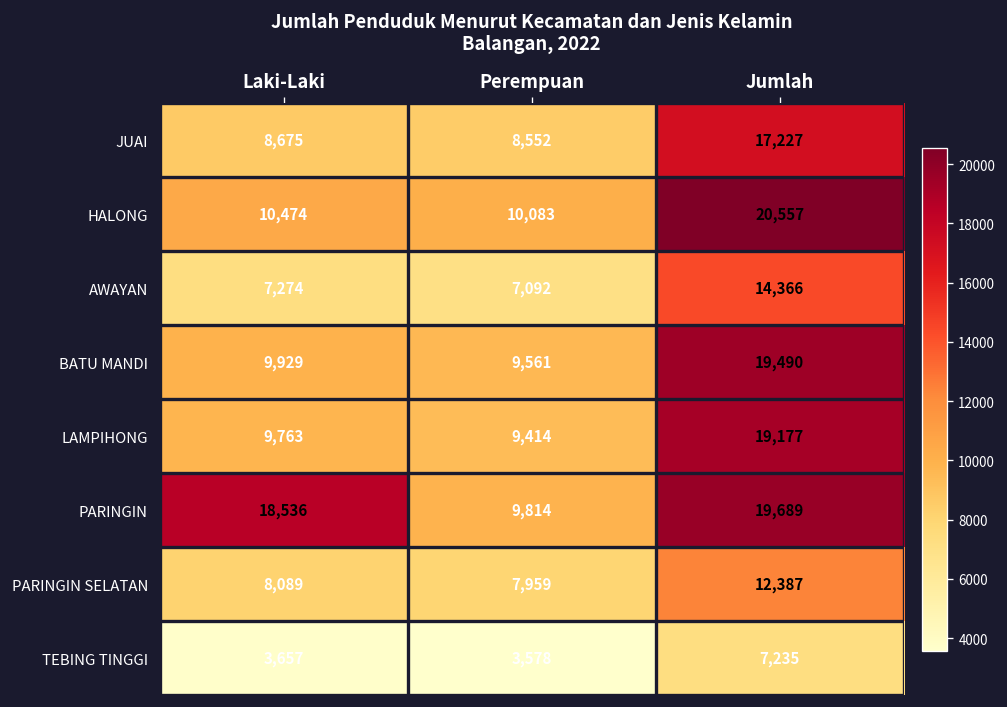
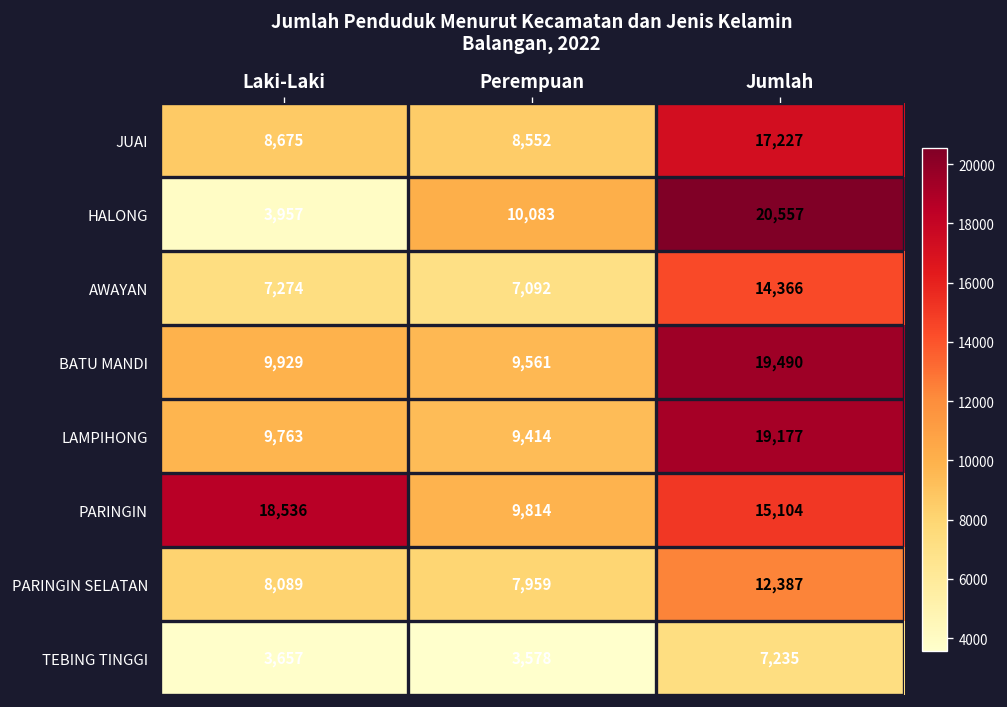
  {
    "JUAI": {
      "Laki-Laki": "8,675",
      "Perempuan": "8,552",
      "Jumlah": "17,227"
    },
    "HALONG": {
-     "Laki-Laki": "10,474",
+     "Laki-Laki": "3,957",
      "Perempuan": "10,083",
      "Jumlah": "20,557"
    },
    "AWAYAN": {
      "Laki-Laki": "7,274",
      "Perempuan": "7,092",
      "Jumlah": "14,366"
    },
    "BATU MANDI": {
      "Laki-Laki": "9,929",
      "Perempuan": "9,561",
      "Jumlah": "19,490"
    },
    "LAMPIHONG": {
      "Laki-Laki": "9,763",
      "Perempuan": "9,414",
      "Jumlah": "19,177"
    },
    "PARINGIN": {
      "Laki-Laki": "18,536",
      "Perempuan": "9,814",
-     "Jumlah": "19,689"
+     "Jumlah": "15,104"
    },
    "PARINGIN SELATAN": {
      "Laki-Laki": "8,089",
      "Perempuan": "7,959",
      "Jumlah": "12,387"
    },
    "TEBING TINGGI": {
      "Laki-Laki": "3,657",
      "Perempuan": "3,578",
      "Jumlah": "7,235"
    }
  }
